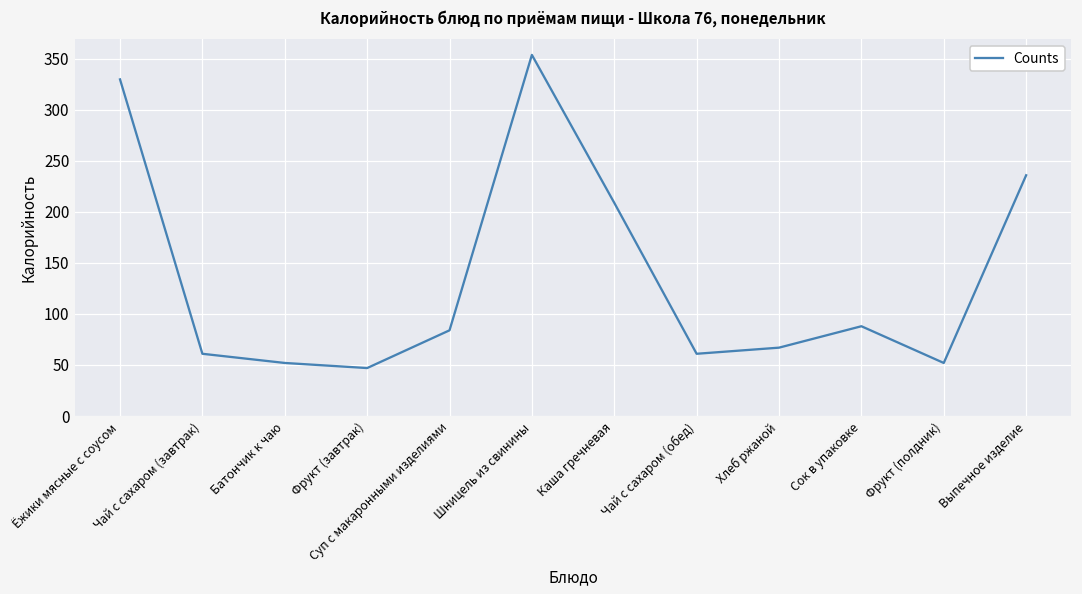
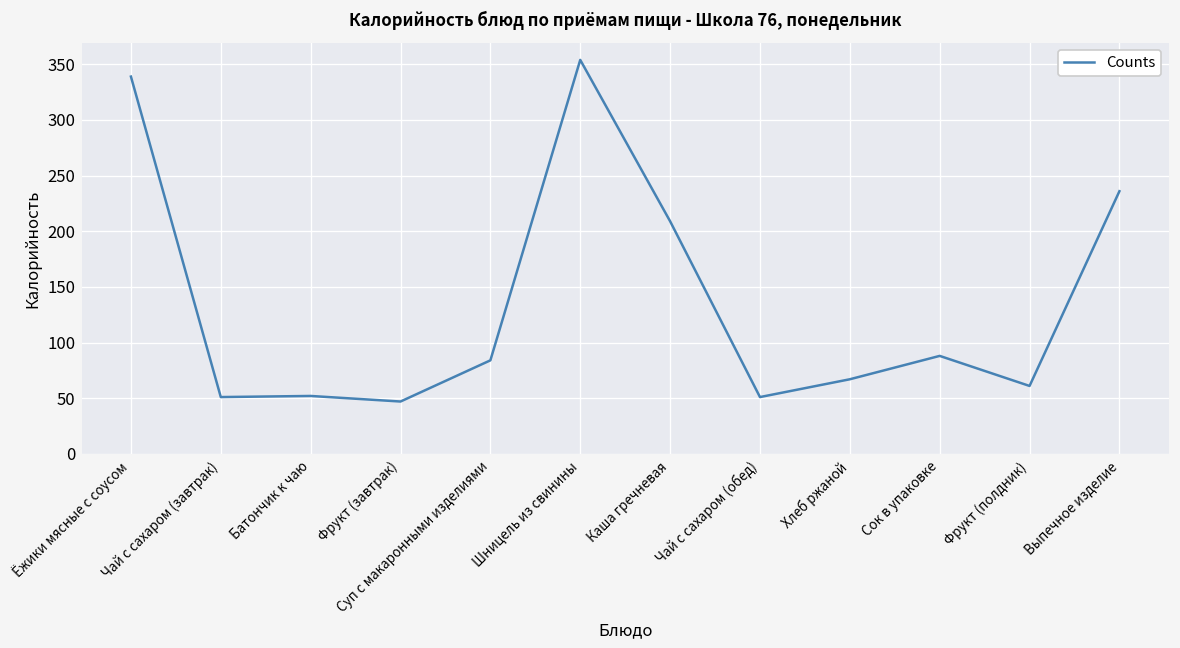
  {
-   "Ёжики мясные с соусом": 330,
-   "Чай с сахаром (завтрак)": 60,
+   "Ёжики мясные с соусом": 340,
+   "Чай с сахаром (завтрак)": 50,
    "Батончик к чаю": 50,
    "Фрукт (завтрак)": 50,
    "Суп с макаронными изделиями": 80,
    "Шницель из свинины": 350,
    "Каша гречневая": 210,
-   "Чай с сахаром (обед)": 60,
+   "Чай с сахаром (обед)": 50,
    "Хлеб ржаной": 70,
    "Сок в упаковке": 90,
-   "Фрукт (полдник)": 50,
+   "Фрукт (полдник)": 60,
    "Выпечное изделие": 240
  }
